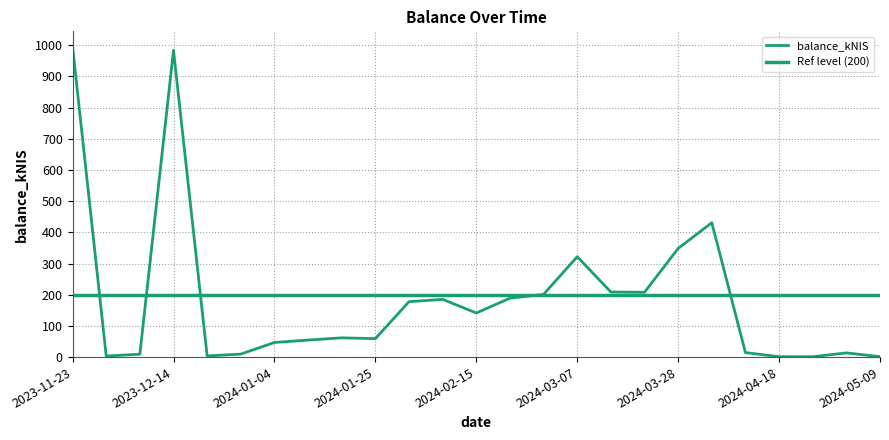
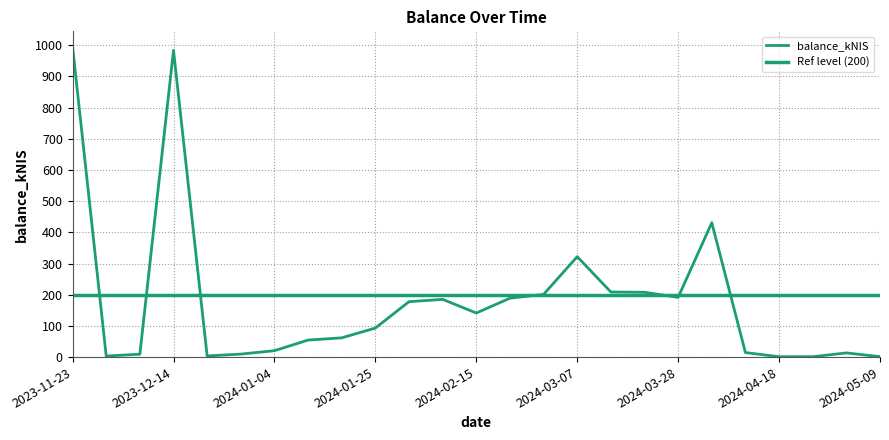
  {
    "2023-11-23": 990,
    "2023-12-14": 980,
-   "2024-01-04": 50,
-   "2024-01-25": 60,
+   "2024-01-04": 20,
+   "2024-01-25": 90,
    "2024-02-15": 140,
    "2024-03-07": 320,
-   "2024-03-28": 350,
+   "2024-03-28": 190,
    "2024-04-18": 0,
    "2024-05-09": 0
  }
